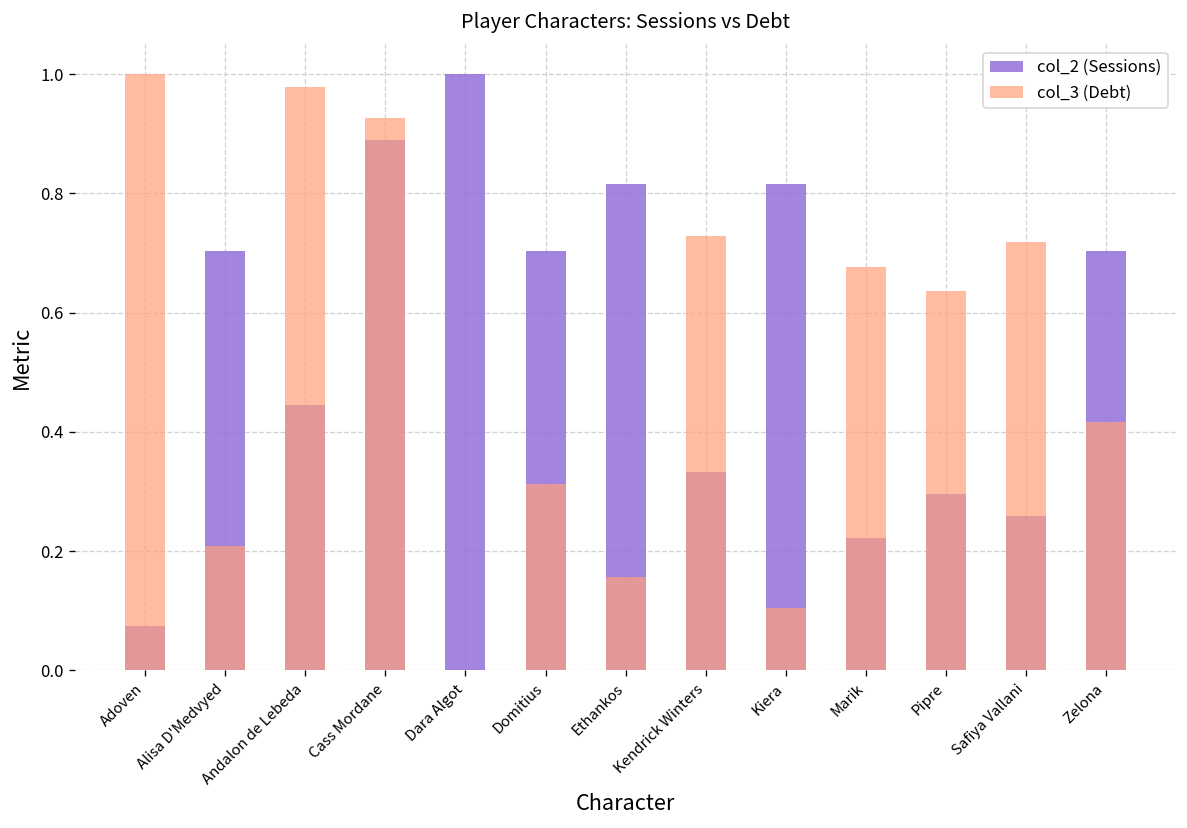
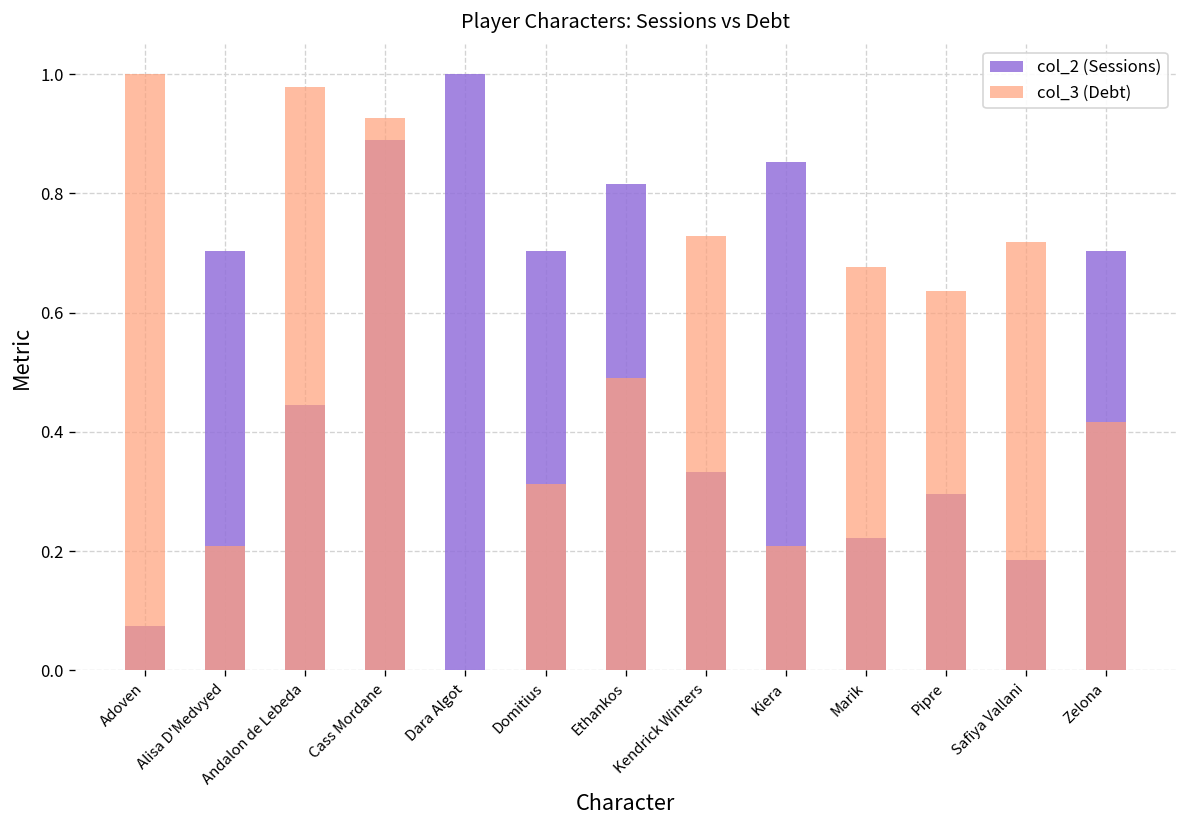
  {
    "col_2 (Sessions)": {
      "Alisa D'Medvyed": 0.70,
      "Dara Algot": 1.00,
      "Domitius": 0.70,
      "Ethankos": 0.81,
-     "Kiera": 0.81,
-     "Safiya Vallani": 0.26,
+     "Kiera": 0.85,
+     "Safiya Vallani": 0.19,
      "Zelona": 0.70
    },
    "col_3 (Debt)": {
      "Adoven": 1.00,
      "Andalon de Lebeda": 0.98,
      "Cass Mordane": 0.93,
      "Dara Algot": 0.00,
-     "Ethankos": 0.16,
+     "Ethankos": 0.49,
      "Kendrick Winters": 0.73,
-     "Kiera": 0.10,
+     "Kiera": 0.21,
      "Marik": 0.68,
      "Pipre": 0.64,
      "Safiya Vallani": 0.72
    }
  }
